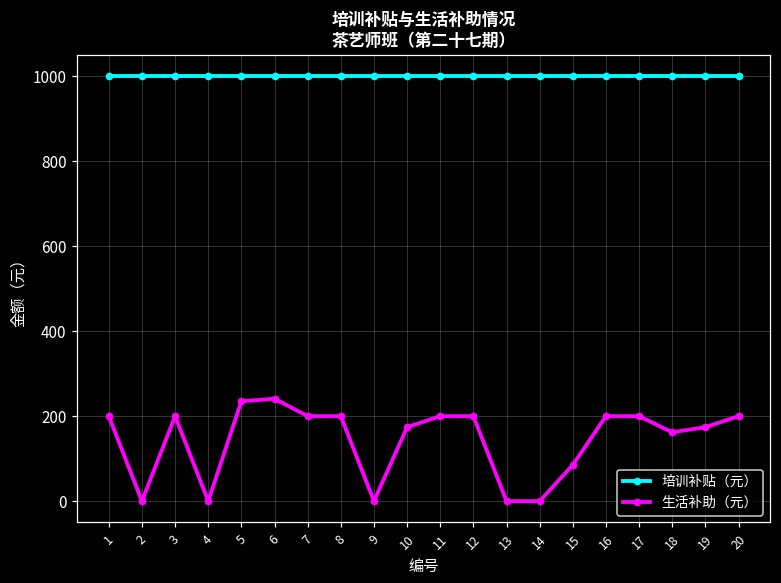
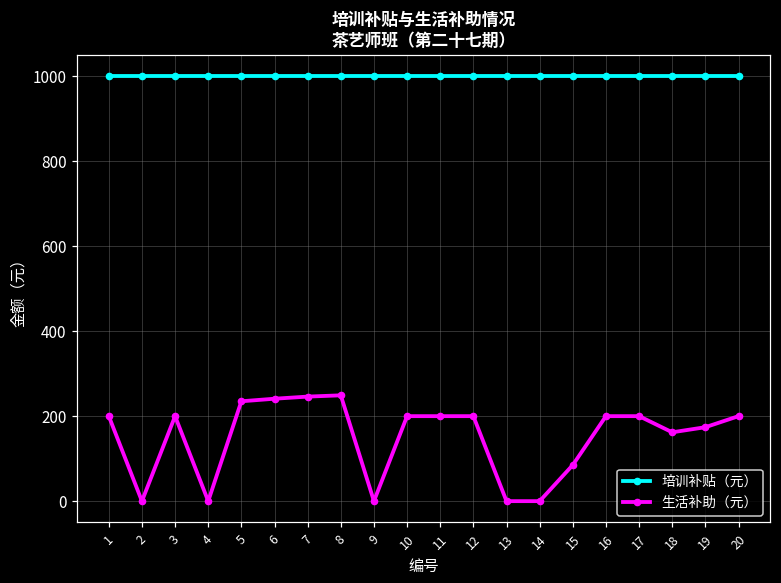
  {
    "培训补贴（元）": {
      "1": 1000,
      "2": 1000,
      "3": 1000,
      "4": 1000,
      "5": 1000,
      "6": 1000,
      "7": 1000,
      "8": 1000,
      "9": 1000,
      "10": 1000,
      "11": 1000,
      "12": 1000,
      "13": 1000,
      "14": 1000,
      "15": 1000,
      "16": 1000,
      "17": 1000,
      "18": 1000,
      "19": 1000,
      "20": 1000
    },
    "生活补助（元）": {
      "1": 200,
      "2": 0,
      "3": 200,
      "4": 0,
      "5": 240,
      "6": 240,
-     "7": 200,
-     "8": 200,
+     "7": 250,
+     "8": 250,
      "9": 0,
-     "10": 170,
+     "10": 200,
      "11": 200,
      "12": 200,
      "13": 0,
      "14": 0,
      "15": 90,
      "16": 200,
      "17": 200,
      "18": 160,
      "19": 170,
      "20": 200
    }
  }
